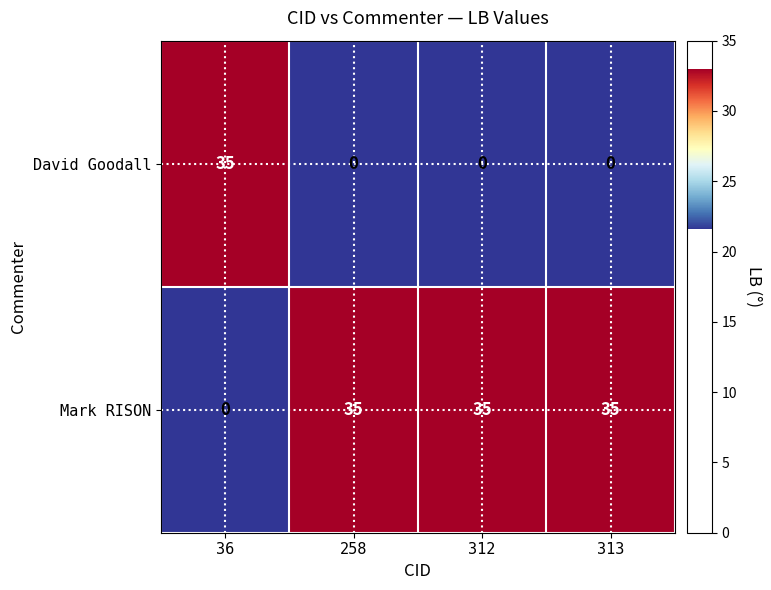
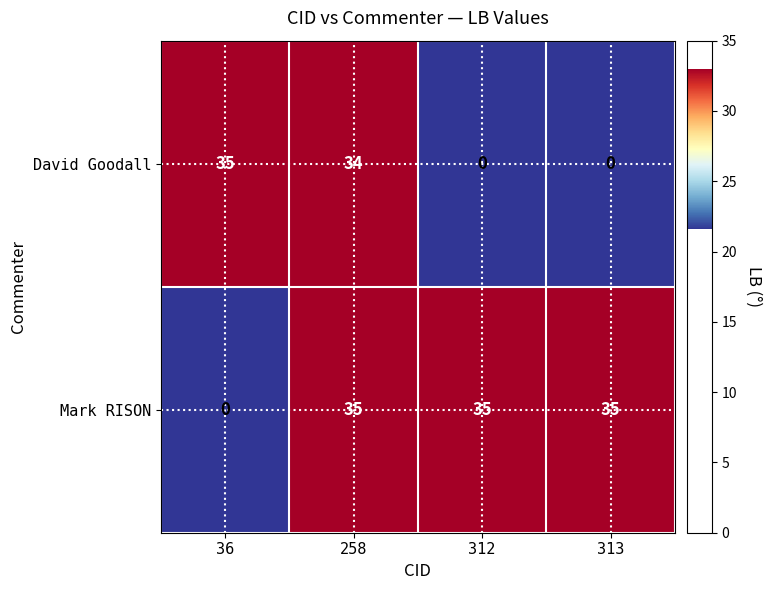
  {
    "David Goodall": {
      "36": 35,
-     "258": 0,
+     "258": 34,
      "312": 0,
      "313": 0
    },
    "Mark RISON": {
      "36": 0,
      "258": 35,
      "312": 35,
      "313": 35
    }
  }
